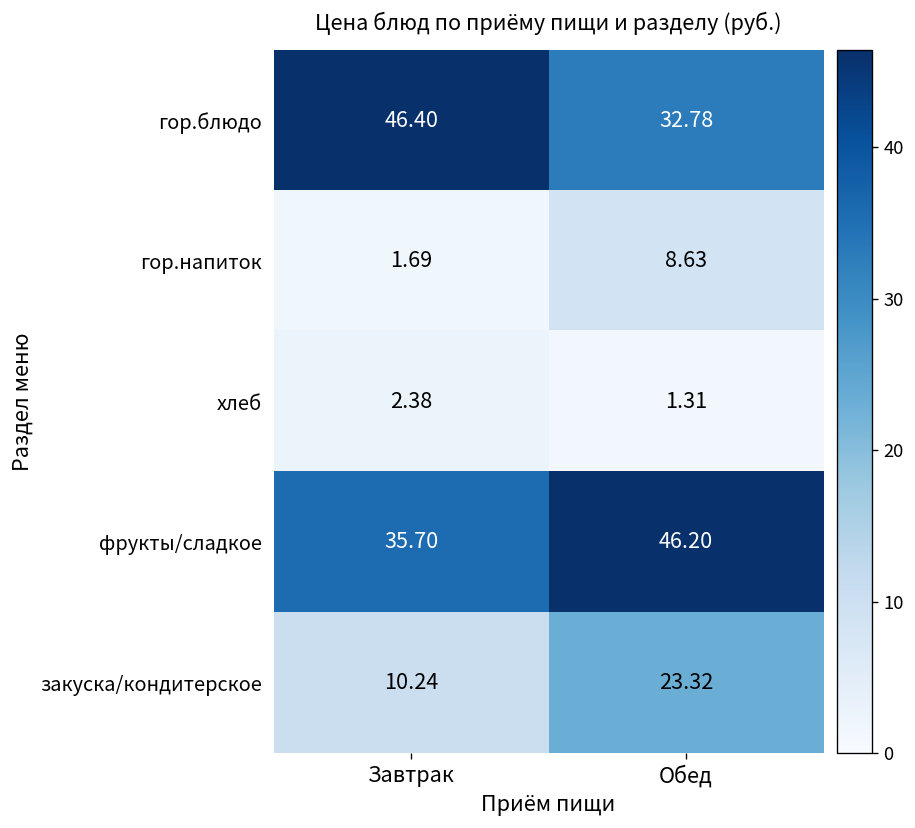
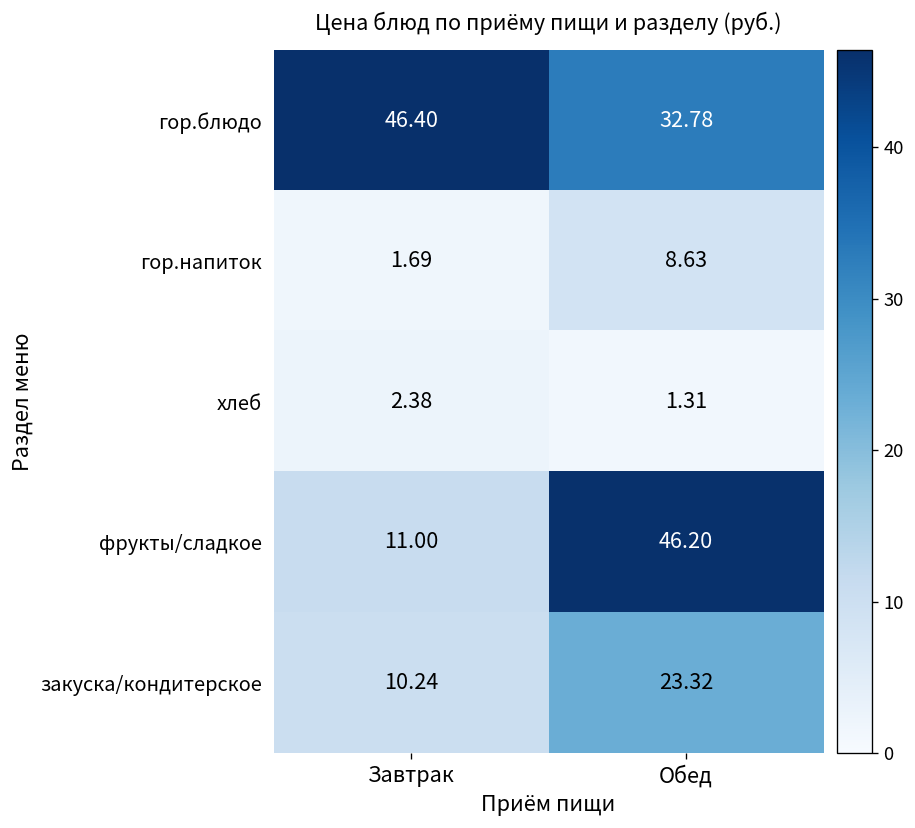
  {
    "гор.блюдо": {
      "Завтрак": 46.40,
      "Обед": 32.78
    },
    "гор.напиток": {
      "Завтрак": 1.69,
      "Обед": 8.63
    },
    "хлеб": {
      "Завтрак": 2.38,
      "Обед": 1.31
    },
    "фрукты/сладкое": {
-     "Завтрак": 35.70,
+     "Завтрак": 11.00,
      "Обед": 46.20
    },
    "закуска/кондитерское": {
      "Завтрак": 10.24,
      "Обед": 23.32
    }
  }
